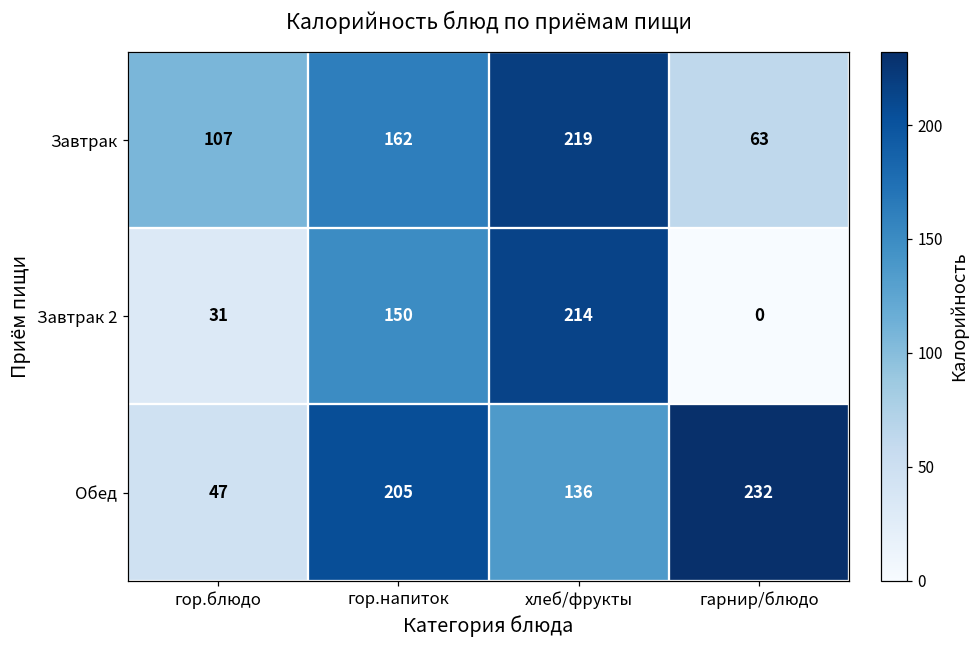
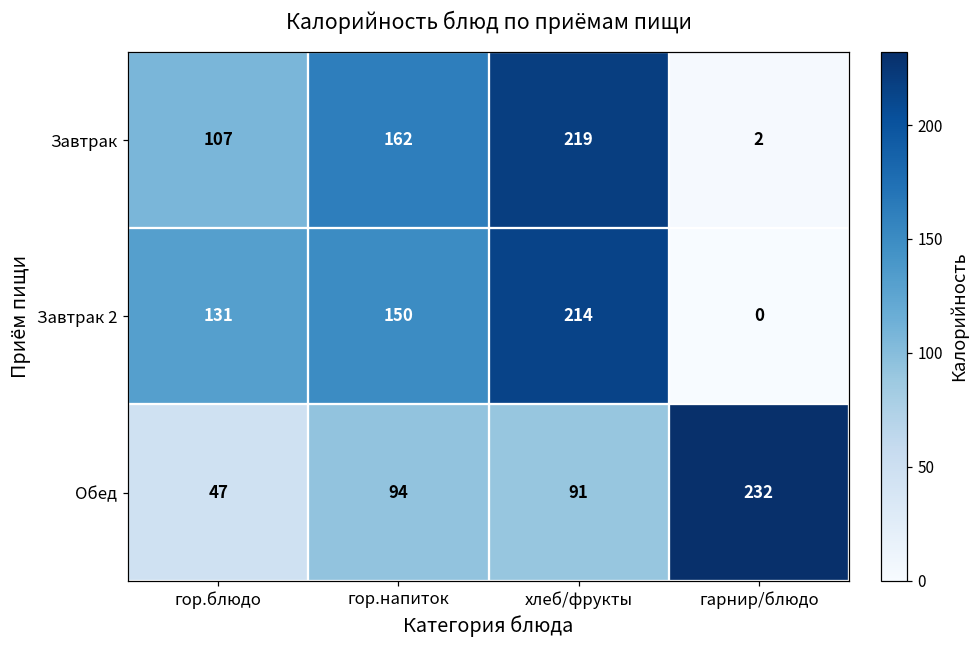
  {
    "Завтрак": {
      "гор.блюдо": 107,
      "гор.напиток": 162,
      "хлеб/фрукты": 219,
-     "гарнир/блюдо": 63
+     "гарнир/блюдо": 2
    },
    "Завтрак 2": {
-     "гор.блюдо": 31,
+     "гор.блюдо": 131,
      "гор.напиток": 150,
      "хлеб/фрукты": 214,
      "гарнир/блюдо": 0
    },
    "Обед": {
      "гор.блюдо": 47,
-     "гор.напиток": 205,
-     "хлеб/фрукты": 136,
+     "гор.напиток": 94,
+     "хлеб/фрукты": 91,
      "гарнир/блюдо": 232
    }
  }
